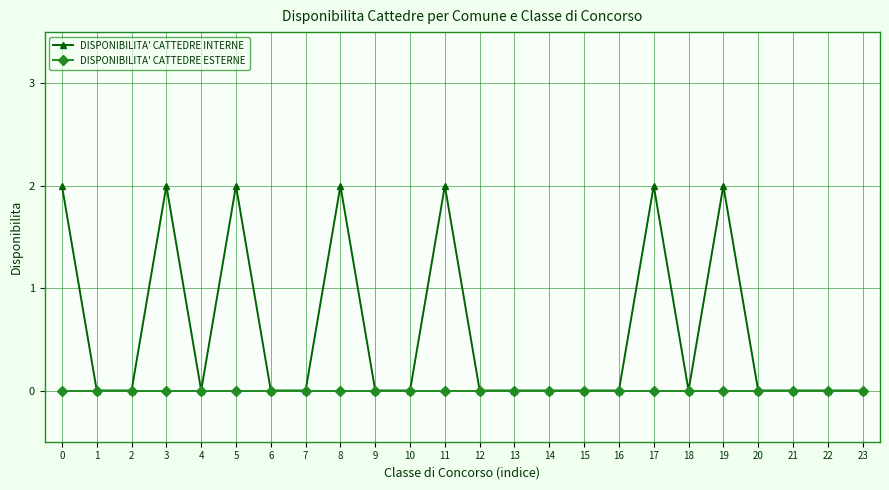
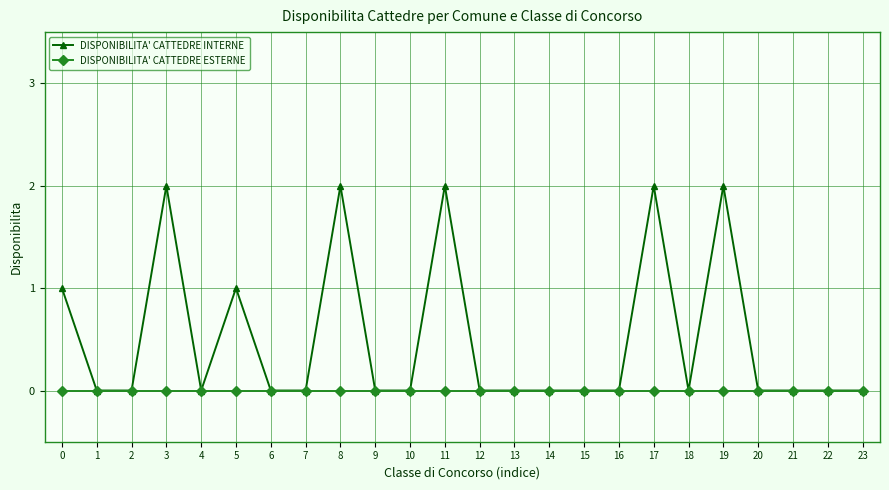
  {
    "DISPONIBILITA' CATTEDRE INTERNE": {
-     "0": 2,
+     "0": 1,
      "3": 2,
-     "5": 2,
+     "5": 1,
      "8": 2,
      "11": 2,
      "17": 2,
      "19": 2
    },
    "DISPONIBILITA' CATTEDRE ESTERNE": {
      "0": 0,
      "3": 0,
      "5": 0,
      "8": 0,
      "11": 0,
      "17": 0,
      "19": 0
    }
  }
